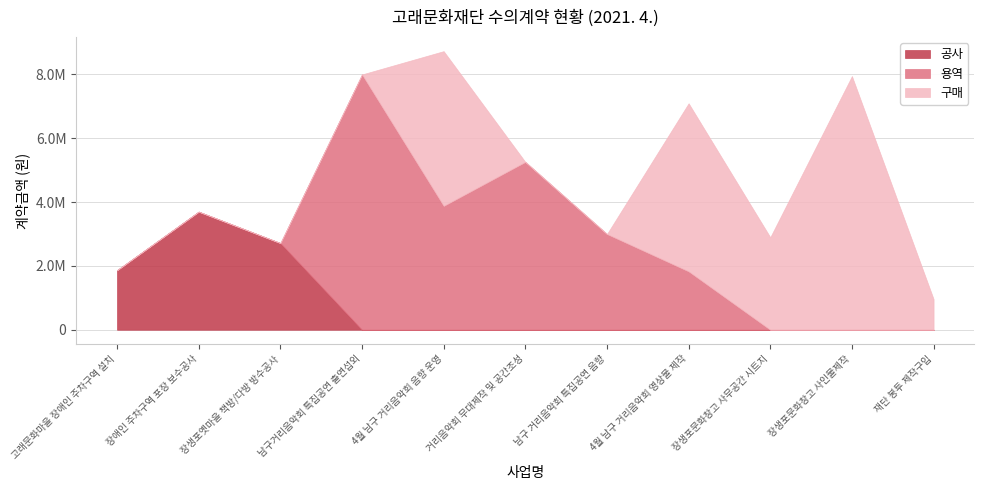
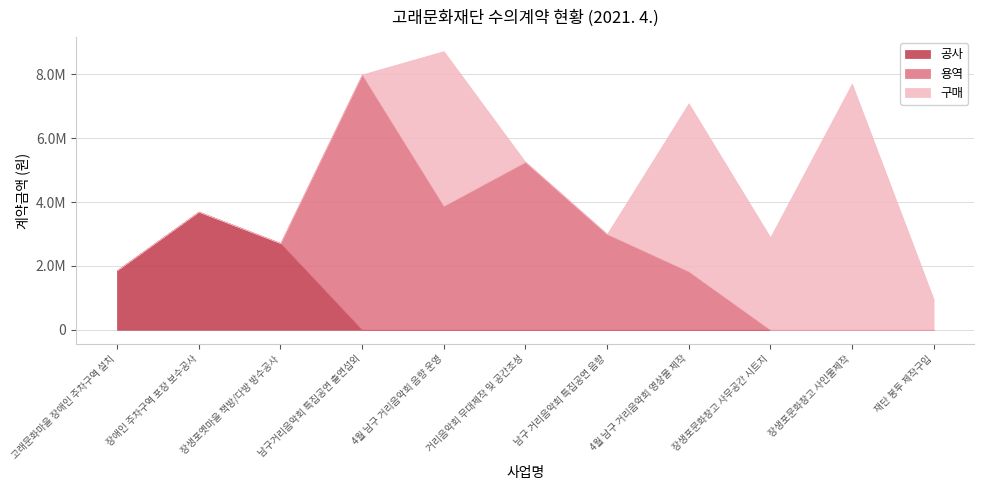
  {
    "공사": {
      "남구거리음악회 특집공연 출연섭외": 0,
      "4월 남구 거리음악회 음향 운영": 0,
      "거리음악회 무대제작 및 공간조성": 0,
      "남구 거리음악회 특집공연 음향": 0,
      "4월 남구 거리음악회 영상물 제작": 0
    },
    "구매": {
      "4월 남구 거리음악회 음향 운영": 4800000,
      "4월 남구 거리음악회 영상물 제작": 5300000,
      "장생포문화창고 사무공간 시트지": 2900000,
-     "장생포문화창고 사인물제작": 7900000,
+     "장생포문화창고 사인물제작": 7700000,
      "재단 봉투 제작구입": 1000000
    }
  }
